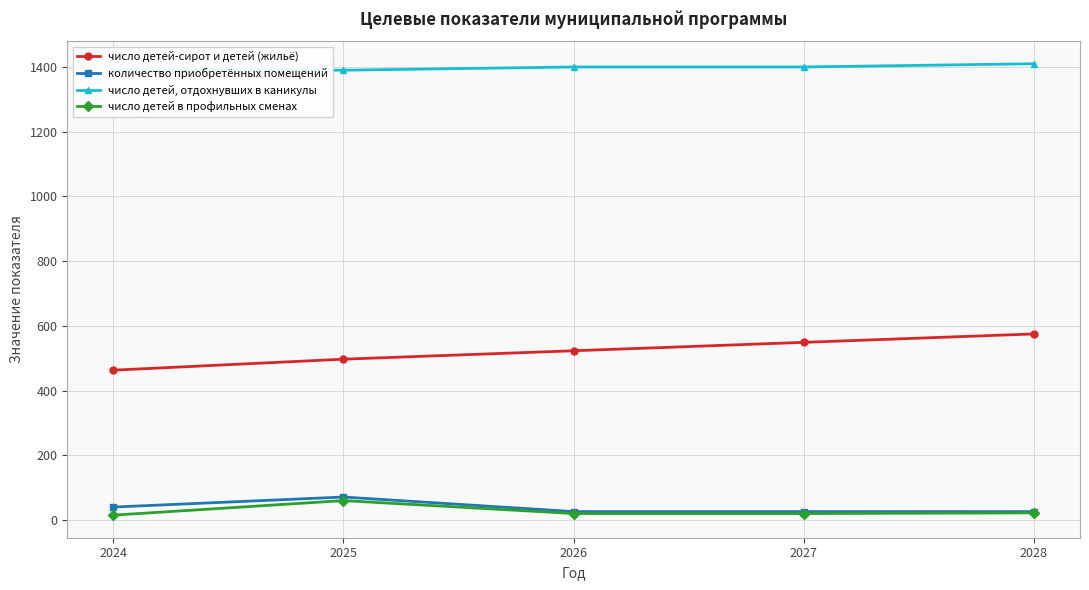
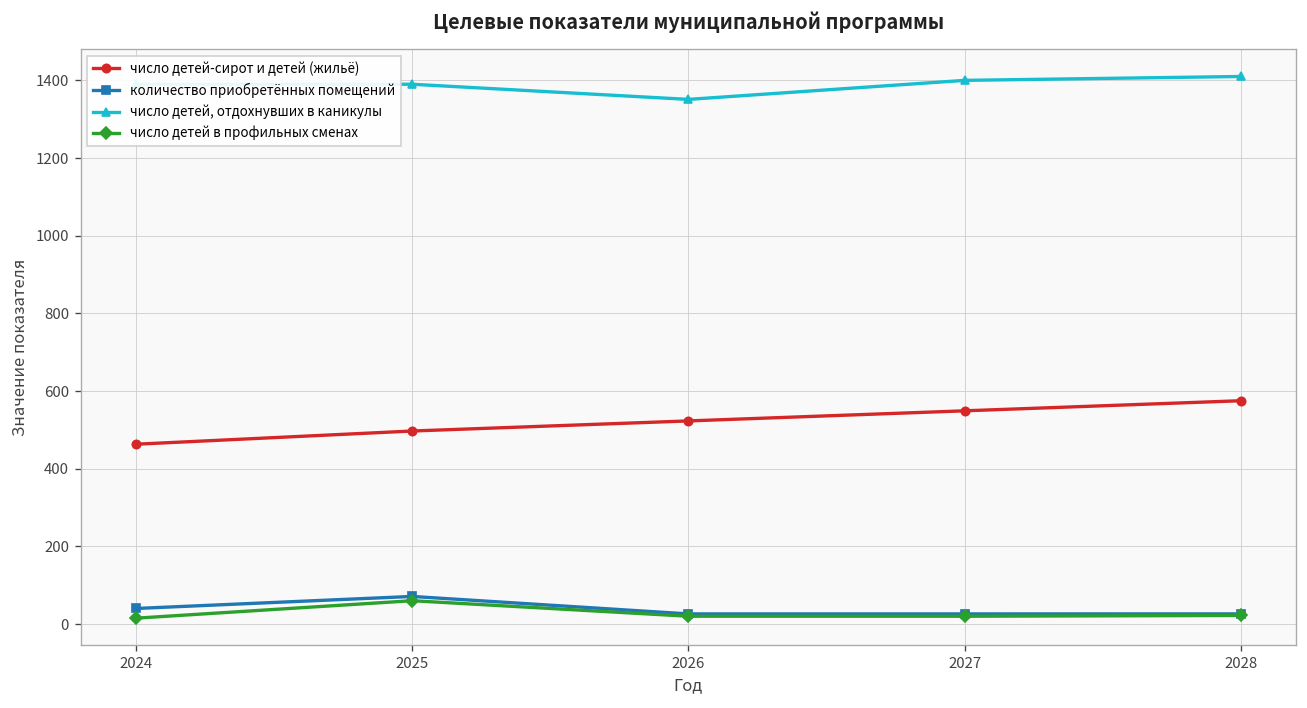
  {
    "число детей-сирот и детей (жильё)": {
      "2024": 460,
      "2025": 500,
      "2026": 520,
      "2027": 550,
      "2028": 580
    },
    "количество приобретённых помещений": {
      "2024": 40,
      "2025": 70
    },
    "число детей, отдохнувших в каникулы": {
      "2025": 1390,
-     "2026": 1400,
+     "2026": 1350,
      "2027": 1400,
      "2028": 1410
    },
    "число детей в профильных сменах": {
      "2024": 20,
      "2025": 60
    }
  }
